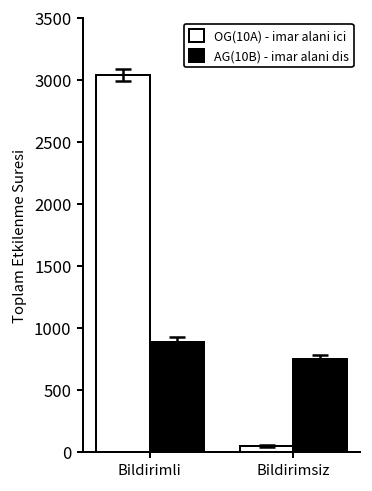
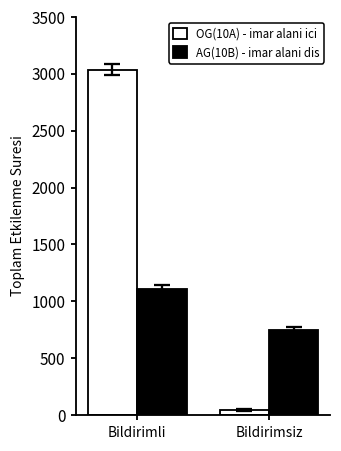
  {
    "OG(10A) - imar alani ici": {
      "Bildirimli": 3040,
      "Bildirimsiz": 50
    },
    "AG(10B) - imar alani dis": {
-     "Bildirimli": 890,
+     "Bildirimli": 1110,
      "Bildirimsiz": 750
    }
  }
